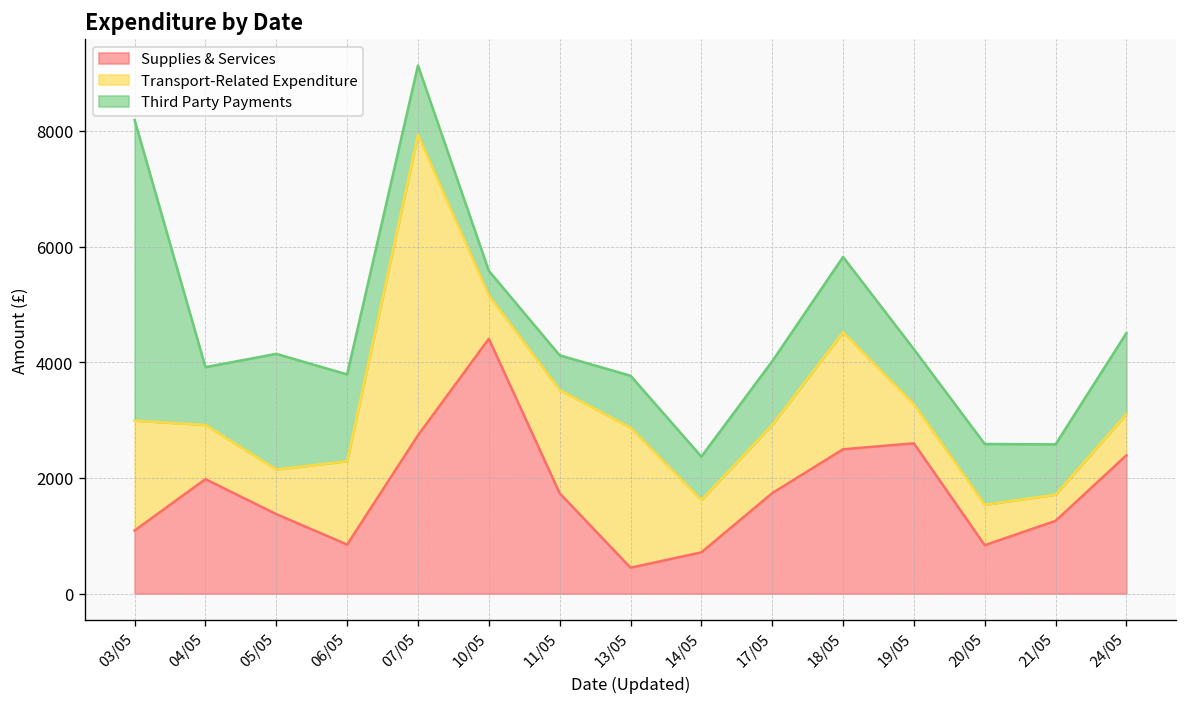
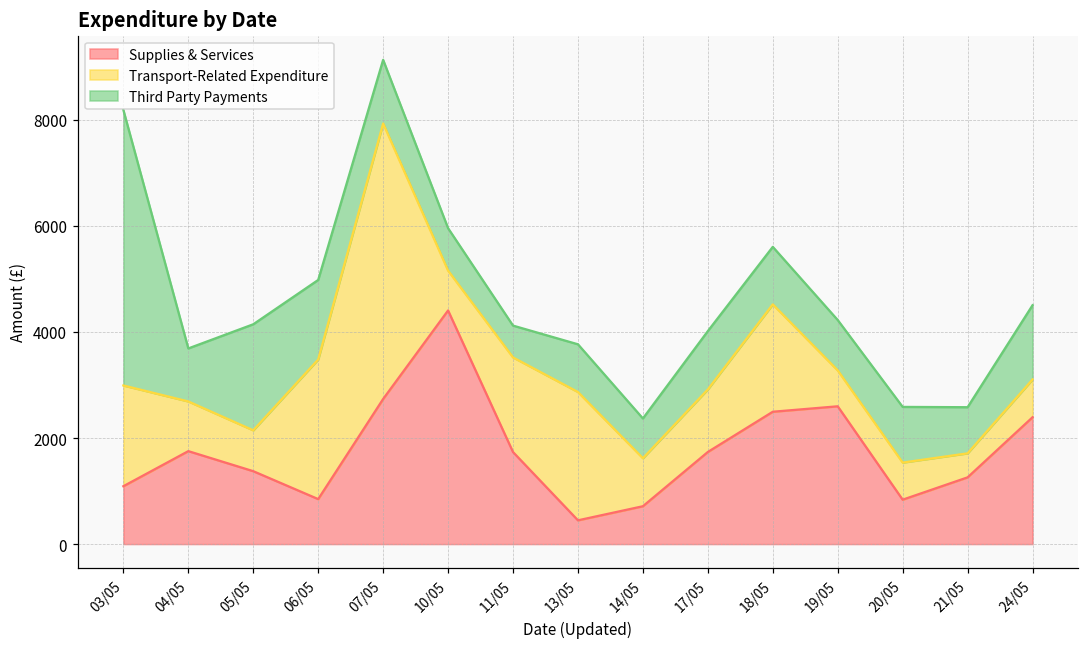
  {
    "Supplies & Services": {
      "03/05": 1100,
-     "04/05": 2000,
+     "04/05": 1800,
      "05/05": 1400,
      "06/05": 800,
      "07/05": 2700,
      "10/05": 4400,
      "11/05": 1700,
      "13/05": 400,
      "14/05": 700,
      "17/05": 1700,
      "18/05": 2500,
      "19/05": 2600,
      "20/05": 800,
      "21/05": 1300,
      "24/05": 2400
    },
    "Transport-Related Expenditure": {
      "03/05": 1900,
      "04/05": 900,
      "05/05": 800,
-     "06/05": 1400,
+     "06/05": 2600,
      "07/05": 5200,
      "10/05": 800,
      "11/05": 1800,
      "13/05": 2400,
      "14/05": 900,
      "17/05": 1200,
      "18/05": 2000,
      "19/05": 700,
      "20/05": 700,
      "21/05": 500,
      "24/05": 700
    },
    "Third Party Payments": {
      "04/05": 1000,
      "05/05": 2000,
      "06/05": 1500,
      "07/05": 1200,
-     "10/05": 400,
+     "10/05": 800,
      "11/05": 600,
      "13/05": 900,
      "14/05": 800,
      "17/05": 1100,
-     "18/05": 1300,
+     "18/05": 1100,
      "19/05": 1000,
      "20/05": 1100,
      "21/05": 900,
      "24/05": 1400
    }
  }
